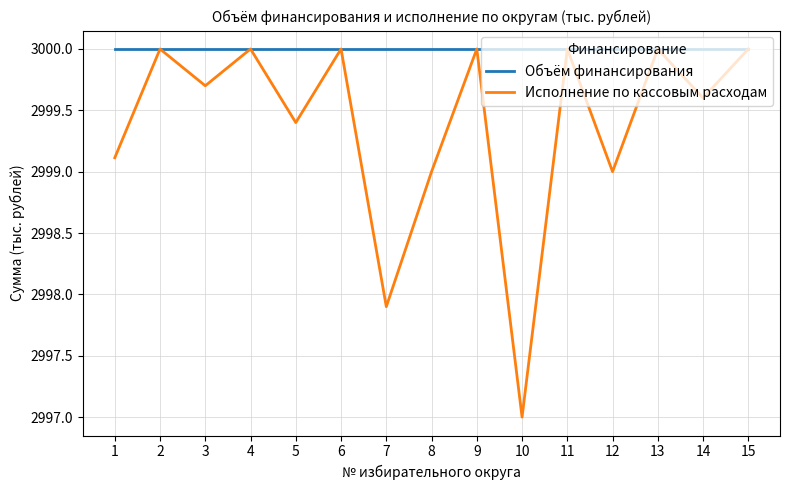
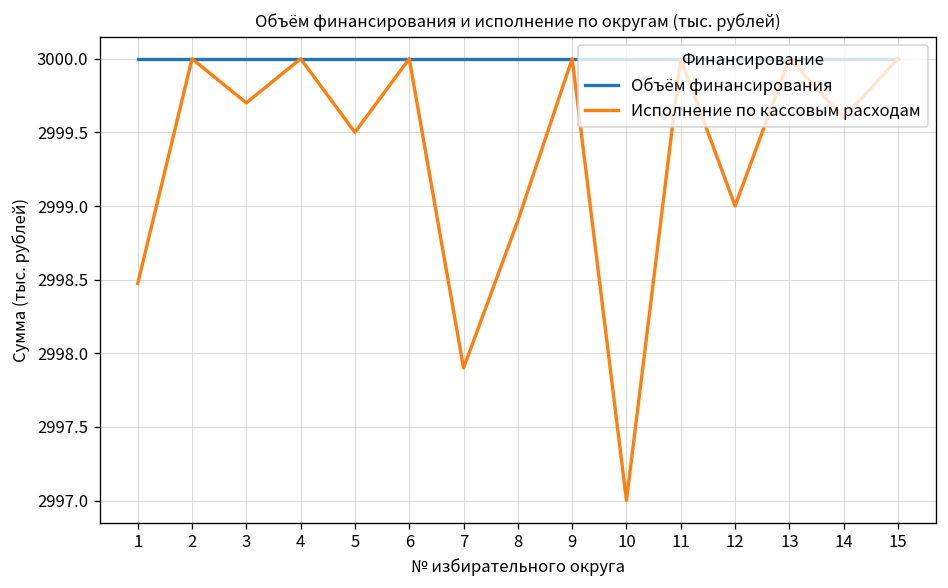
  {
    "Объём финансирования": {
      "1": 3000.00,
      "3": 3000.00,
      "5": 3000.00,
      "7": 3000.00,
      "8": 3000.00
    },
    "Исполнение по кассовым расходам": {
-     "1": 2999.11,
+     "1": 2998.47,
      "3": 2999.70,
-     "5": 2999.4,
+     "5": 2999.5,
      "7": 2997.90,
-     "8": 2999.0,
+     "8": 2998.9,
      "10": 2997.00,
      "12": 2999.00
    }
  }
